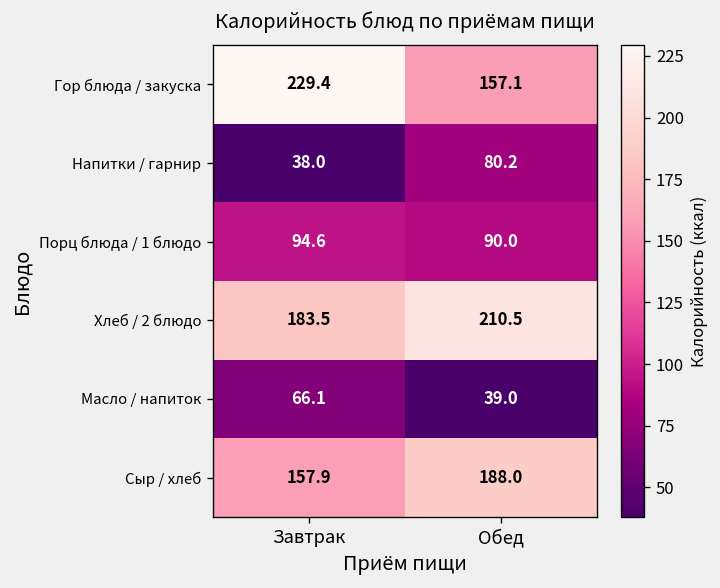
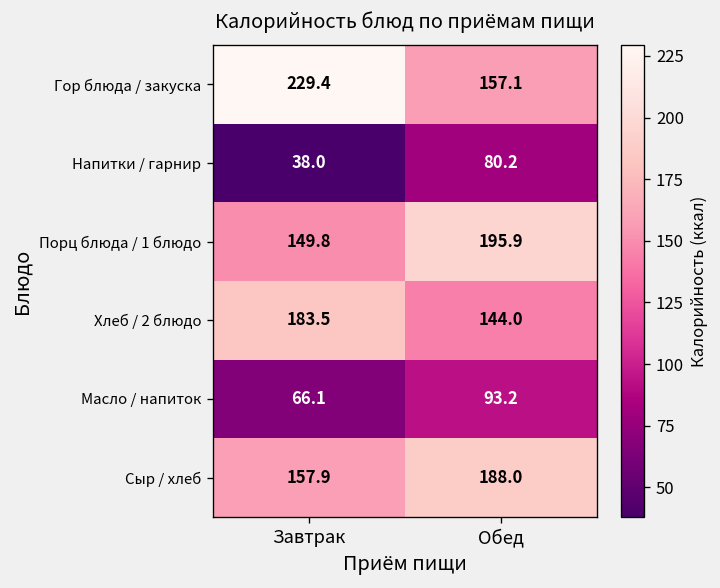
  {
    "Гор блюда / закуска": {
      "Завтрак": 229.4,
      "Обед": 157.1
    },
    "Напитки / гарнир": {
      "Завтрак": 38.0,
      "Обед": 80.2
    },
    "Порц блюда / 1 блюдо": {
-     "Завтрак": 94.6,
-     "Обед": 90.0
+     "Завтрак": 149.8,
+     "Обед": 195.9
    },
    "Хлеб / 2 блюдо": {
      "Завтрак": 183.5,
-     "Обед": 210.5
+     "Обед": 144.0
    },
    "Масло / напиток": {
      "Завтрак": 66.1,
-     "Обед": 39.0
+     "Обед": 93.2
    },
    "Сыр / хлеб": {
      "Завтрак": 157.9,
      "Обед": 188.0
    }
  }
